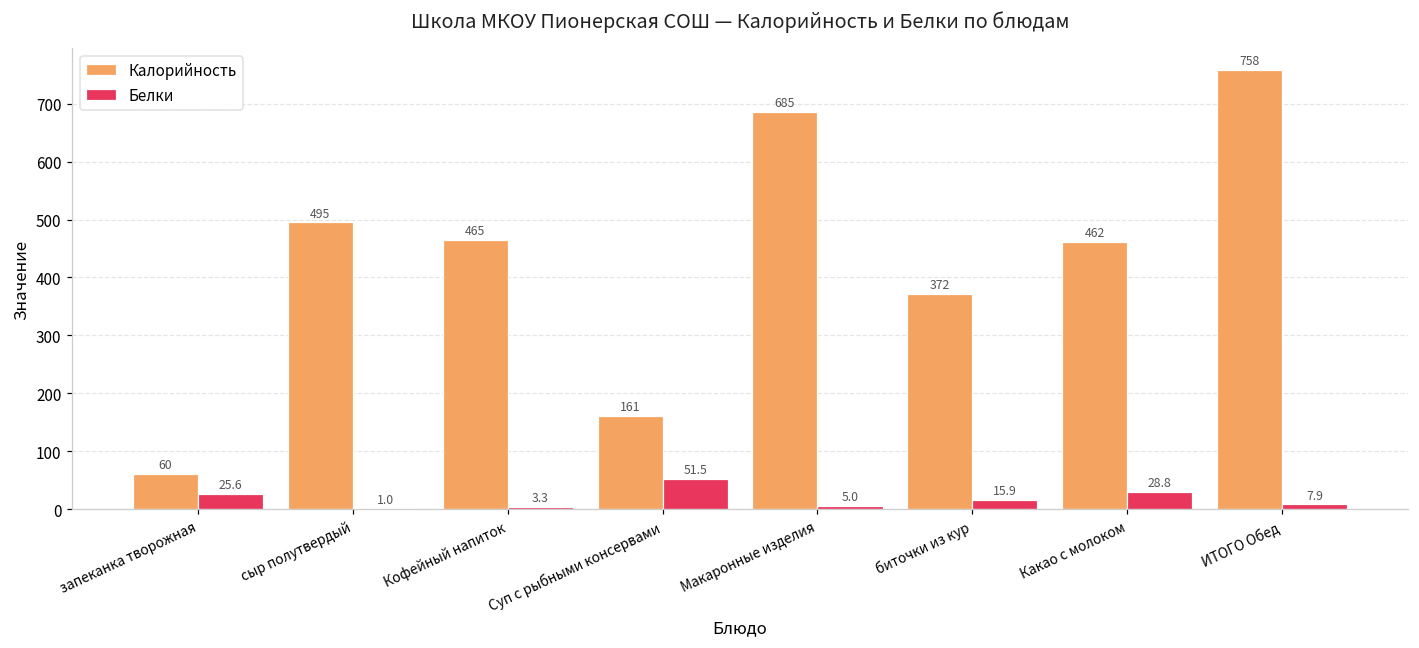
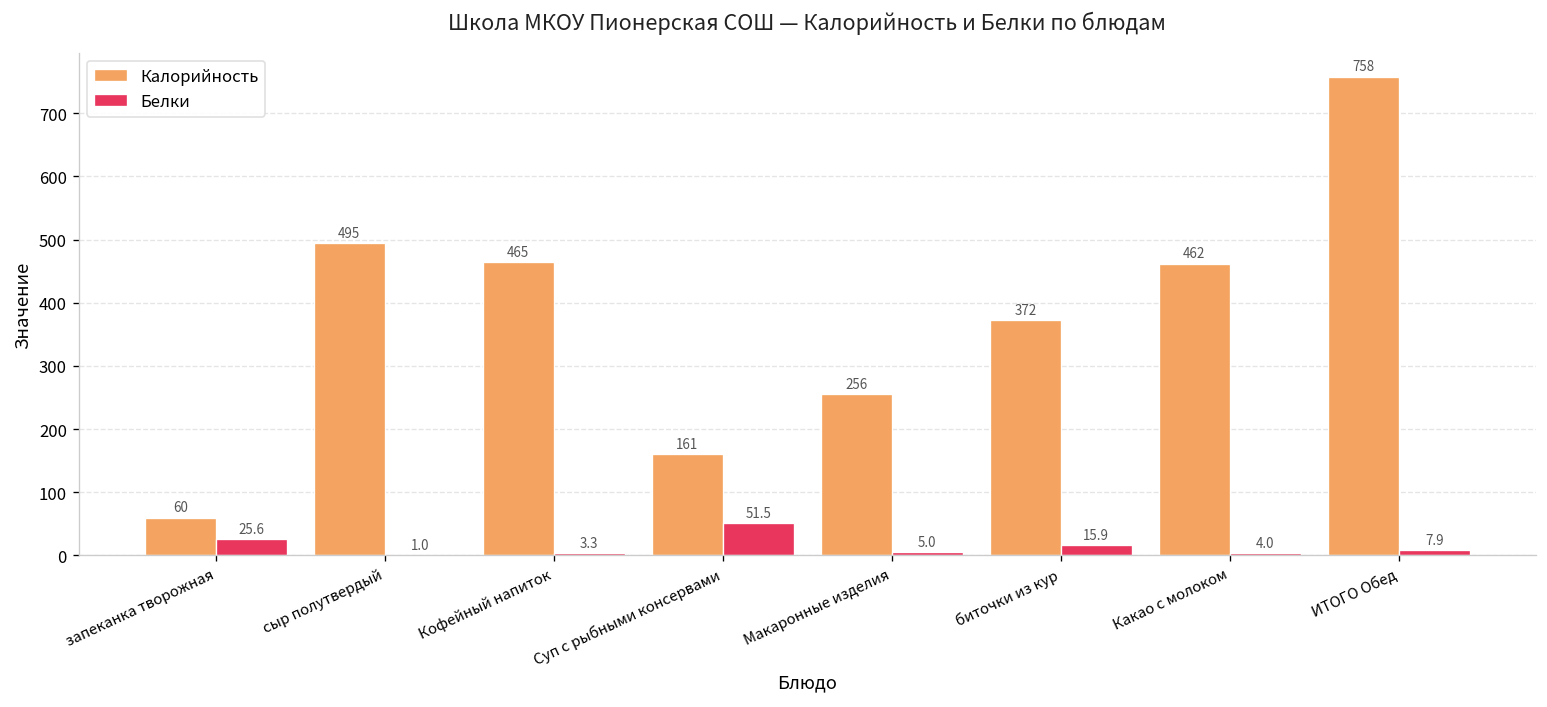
  {
    "Калорийность": {
      "запеканка творожная": 60,
      "сыр полутвердый": 495,
      "Кофейный напиток": 465,
      "Суп с рыбными консервами": 161,
-     "Макаронные изделия": 685,
+     "Макаронные изделия": 256,
      "биточки из кур": 372,
      "Какао с молоком": 462,
      "ИТОГО Обед": 758
    },
    "Белки": {
      "запеканка творожная": 25.6,
      "сыр полутвердый": 1.0,
      "Кофейный напиток": 3.3,
      "Суп с рыбными консервами": 51.5,
      "Макаронные изделия": 5.0,
      "биточки из кур": 15.9,
-     "Какао с молоком": 28.8,
+     "Какао с молоком": 4.0,
      "ИТОГО Обед": 7.9
    }
  }
